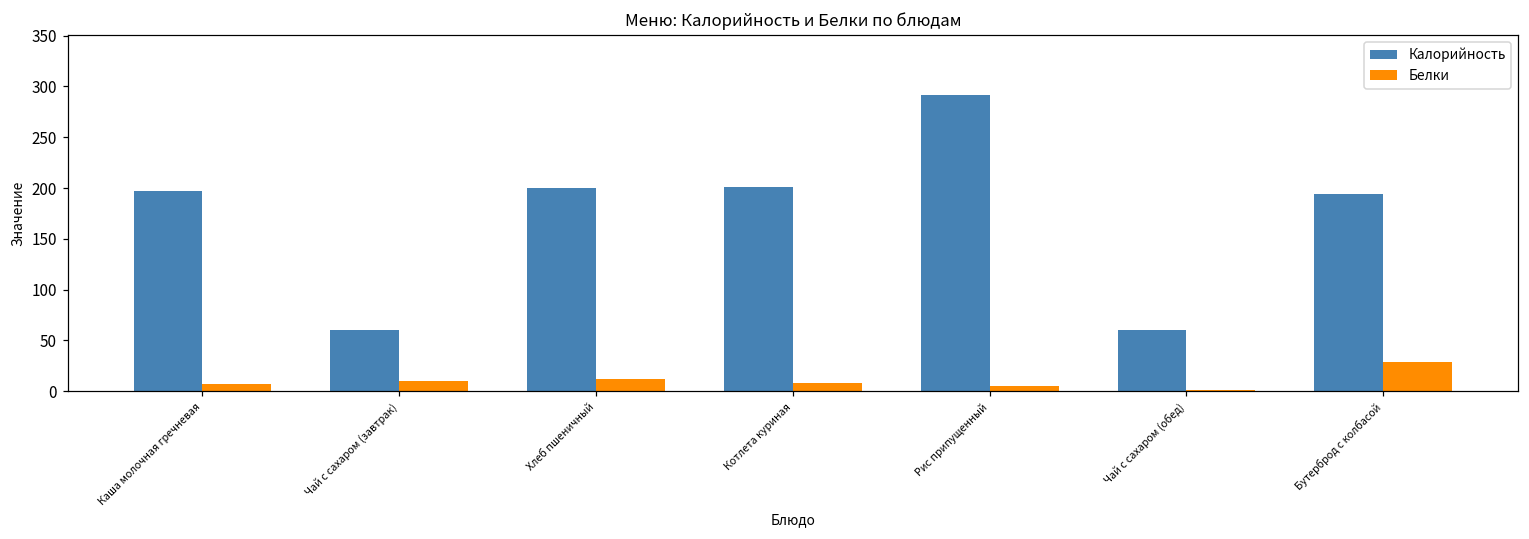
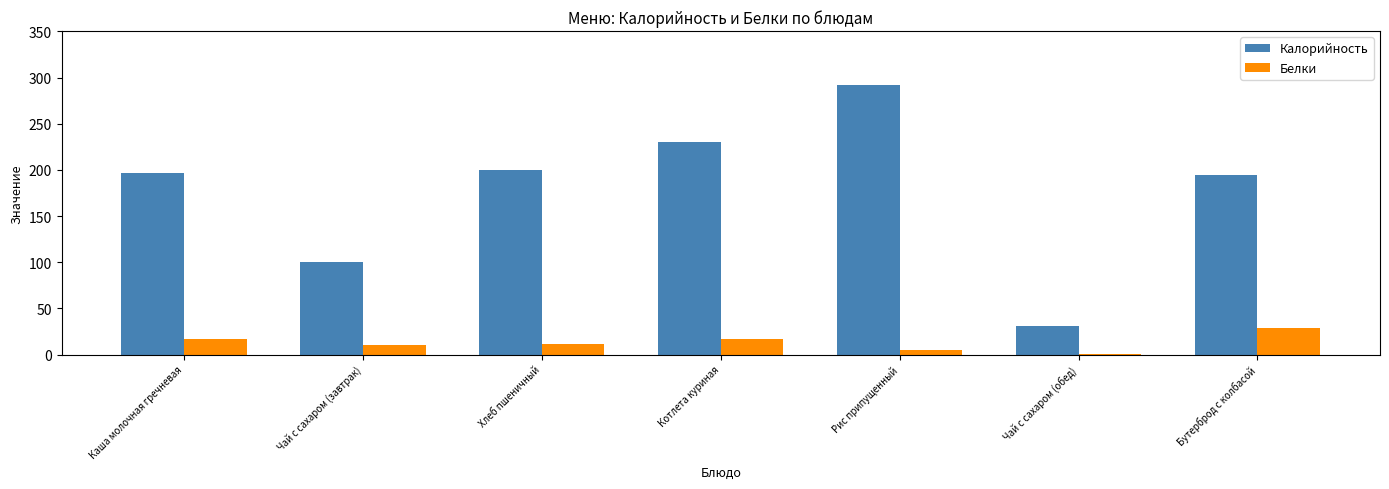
  {
    "Калорийность": {
      "Каша молочная гречневая": 200,
-     "Чай с сахаром (завтрак)": 60,
+     "Чай с сахаром (завтрак)": 100,
      "Хлеб пшеничный": 200,
-     "Котлета куриная": 200,
+     "Котлета куриная": 230,
      "Рис припущенный": 290,
-     "Чай с сахаром (обед)": 60,
+     "Чай с сахаром (обед)": 30,
      "Бутерброд с колбасой": 190
    },
    "Белки": {
-     "Каша молочная гречневая": 10,
+     "Каша молочная гречневая": 20,
      "Чай с сахаром (завтрак)": 10,
      "Хлеб пшеничный": 10,
-     "Котлета куриная": 10,
+     "Котлета куриная": 20,
      "Рис припущенный": 10,
      "Бутерброд с колбасой": 30
    }
  }
